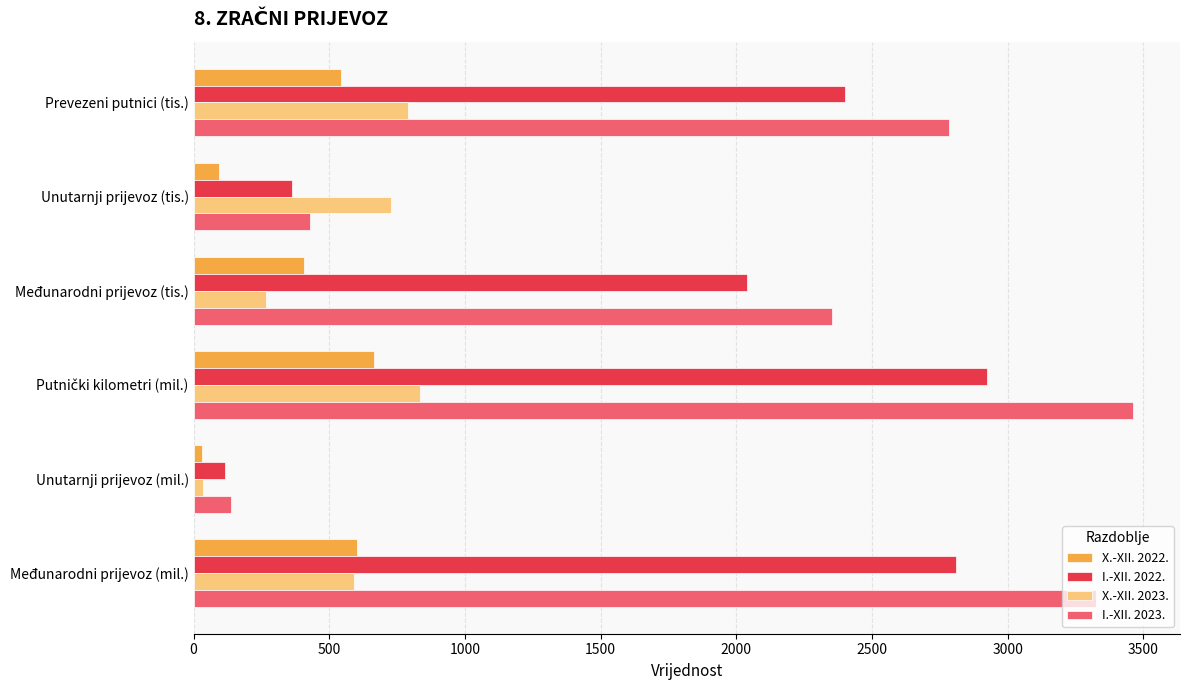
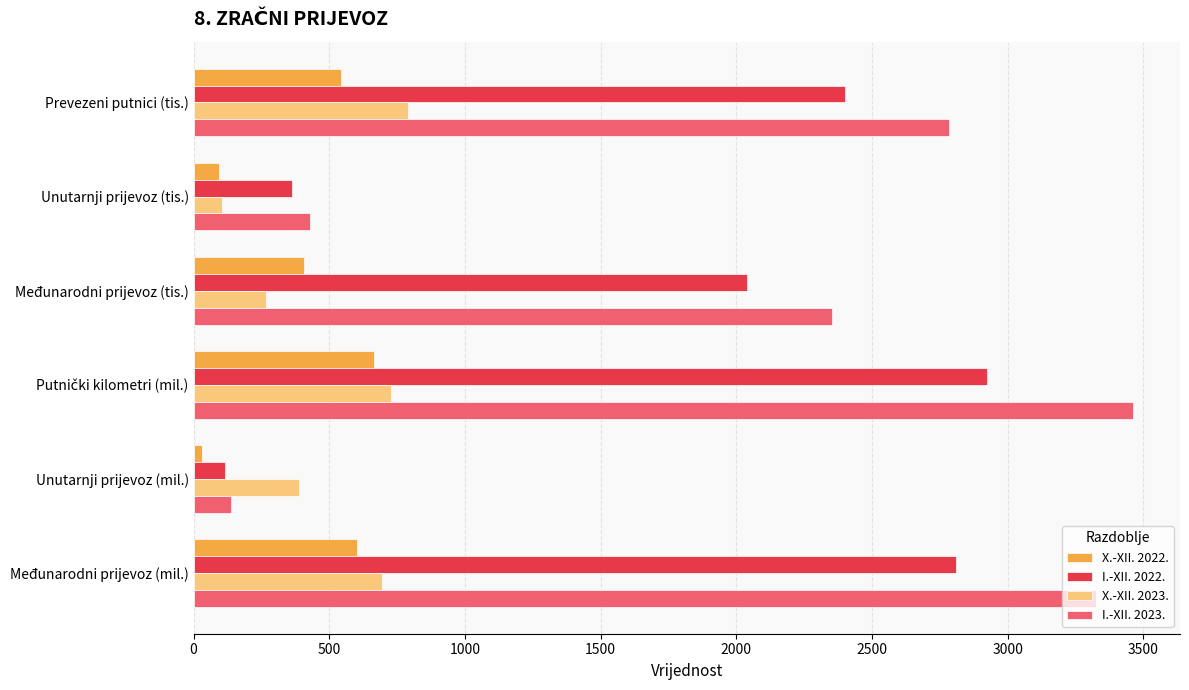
  {
    "X.-XII. 2022.": {
      "Prevezeni putnici (tis.)": 540,
      "Unutarnji prijevoz (tis.)": 100,
      "Međunarodni prijevoz (tis.)": 410,
      "Putnički kilometri (mil.)": 660,
      "Unutarnji prijevoz (mil.)": 30,
      "Međunarodni prijevoz (mil.)": 600
    },
    "X.-XII. 2023.": {
      "Prevezeni putnici (tis.)": 790,
-     "Unutarnji prijevoz (tis.)": 730,
+     "Unutarnji prijevoz (tis.)": 100,
      "Međunarodni prijevoz (tis.)": 270,
-     "Putnički kilometri (mil.)": 840,
-     "Unutarnji prijevoz (mil.)": 30,
-     "Međunarodni prijevoz (mil.)": 590
+     "Putnički kilometri (mil.)": 730,
+     "Unutarnji prijevoz (mil.)": 390,
+     "Međunarodni prijevoz (mil.)": 700
    }
  }
